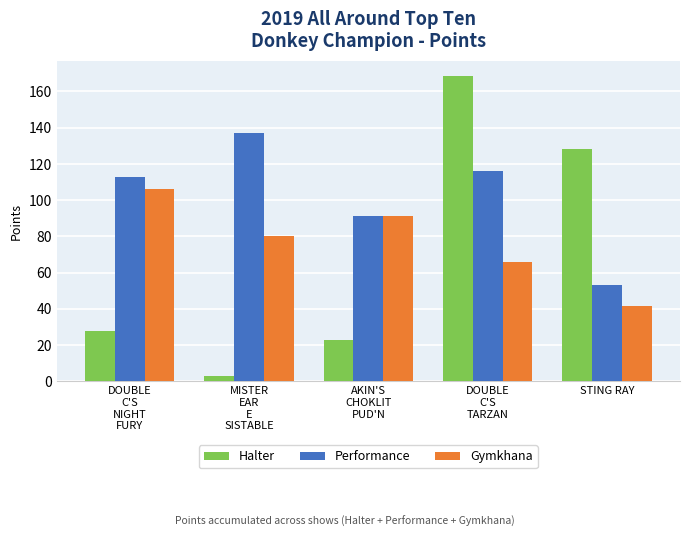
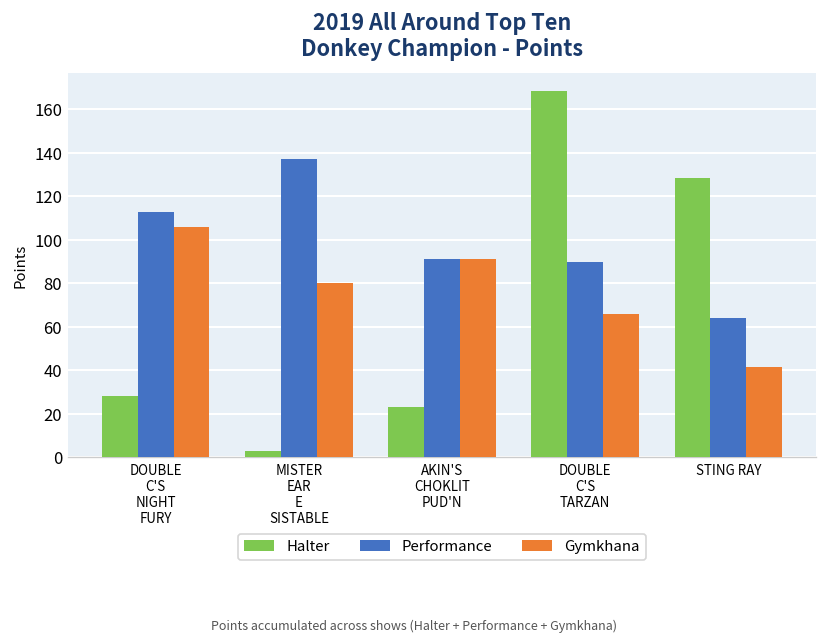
  {
    "Halter": {
      "DOUBLE C'S NIGHT FURY": 28,
      "MISTER EAR E SISTABLE": 3,
      "AKIN'S CHOKLIT PUD'N": 23,
      "DOUBLE C'S TARZAN": 169,
      "STING RAY": 129
    },
    "Performance": {
      "DOUBLE C'S NIGHT FURY": 113,
      "MISTER EAR E SISTABLE": 137,
      "AKIN'S CHOKLIT PUD'N": 91,
-     "DOUBLE C'S TARZAN": 116,
-     "STING RAY": 53
+     "DOUBLE C'S TARZAN": 90,
+     "STING RAY": 64
    },
    "Gymkhana": {
      "DOUBLE C'S NIGHT FURY": 106,
      "MISTER EAR E SISTABLE": 80,
      "AKIN'S CHOKLIT PUD'N": 91,
      "DOUBLE C'S TARZAN": 66,
      "STING RAY": 42
    }
  }
